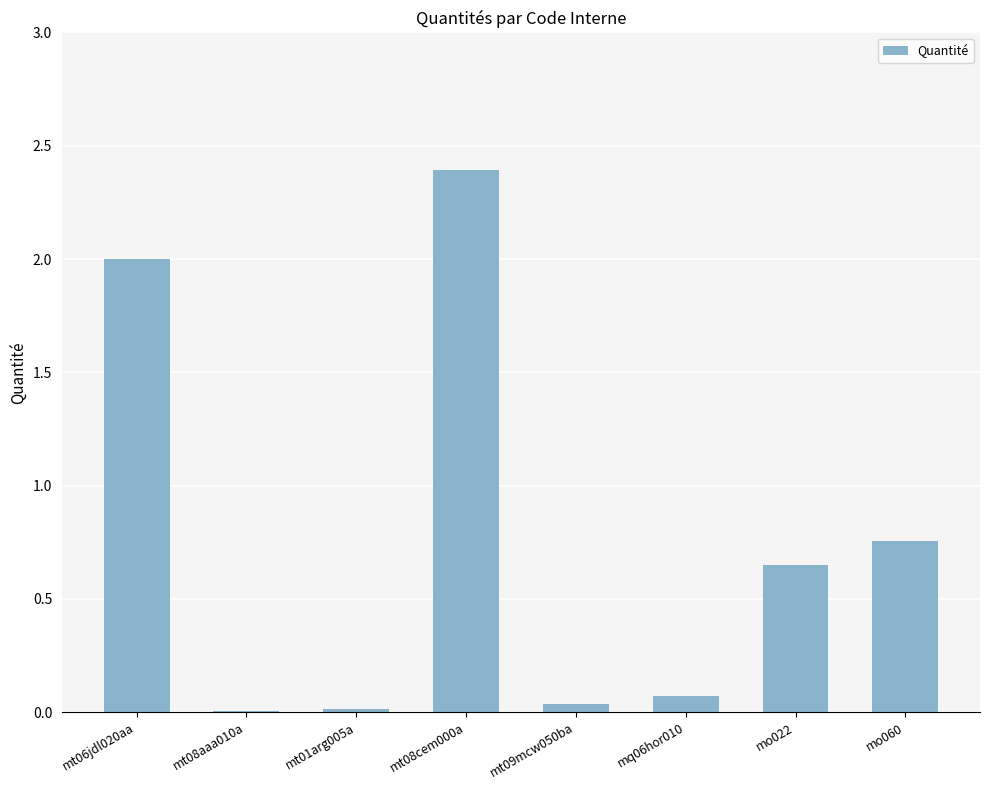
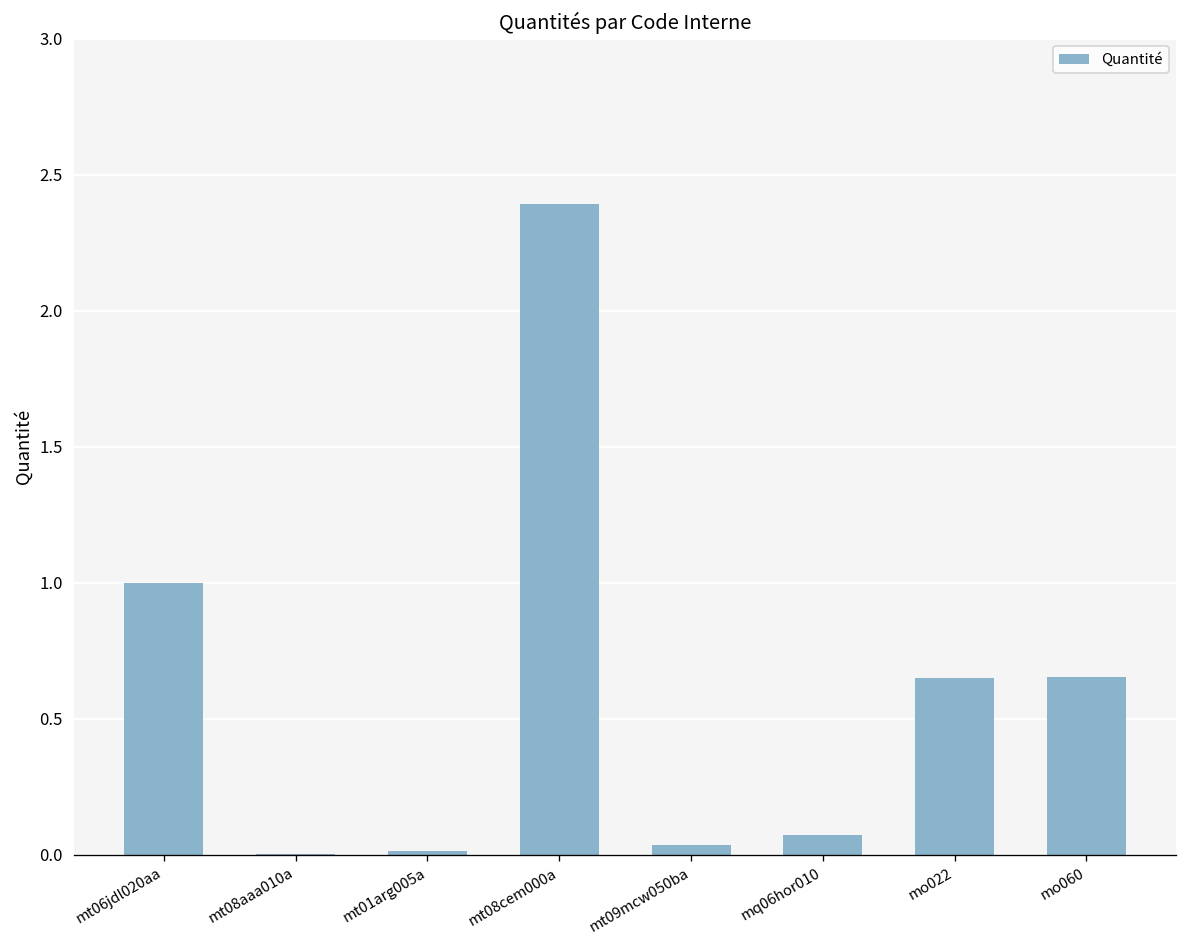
  {
-   "mt06jdl020aa": 2,
+   "mt06jdl020aa": 1,
    "mt01arg005a": 0.02,
    "mt08cem000a": 2.39,
    "mt09mcw050ba": 0.04,
    "mq06hor010": 0.07,
    "mo022": 0.65,
-   "mo060": 0.76
+   "mo060": 0.65
  }
